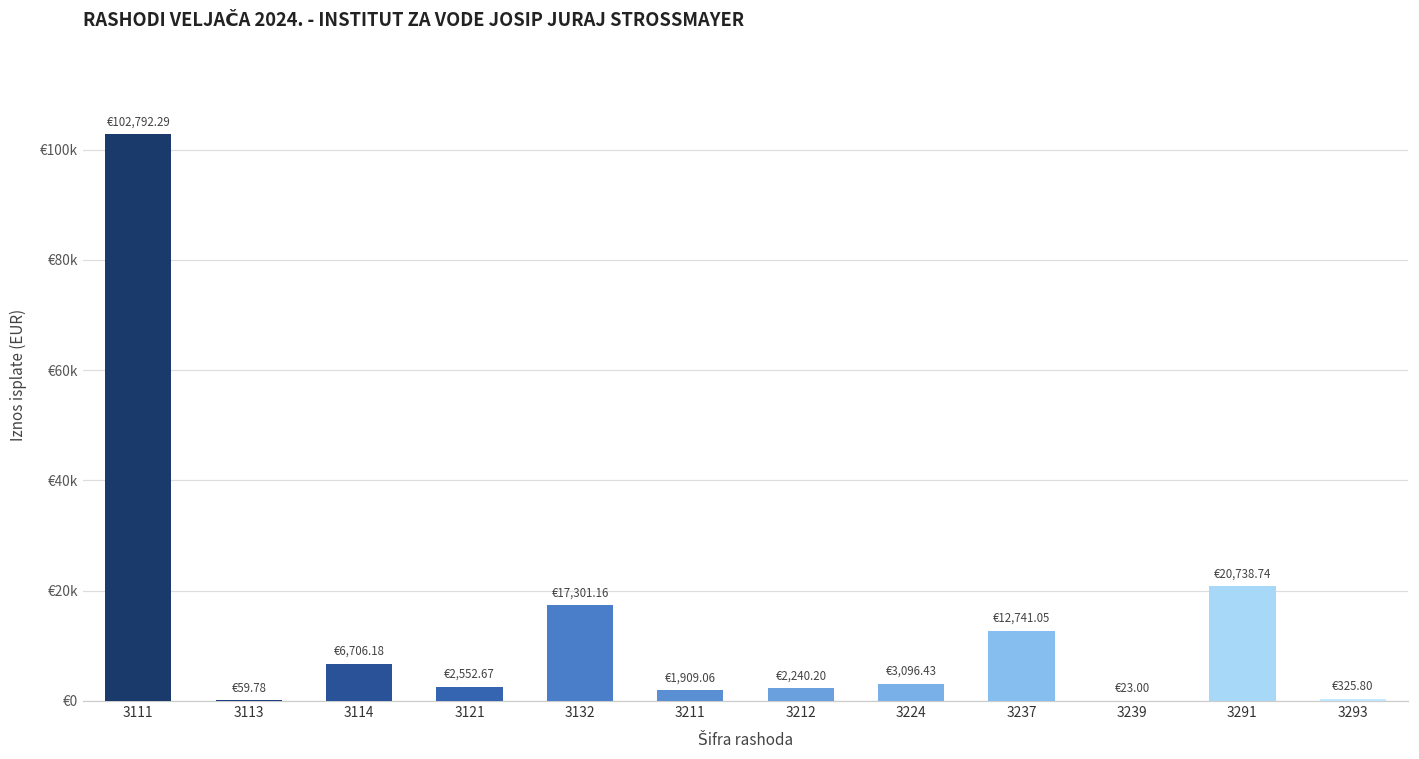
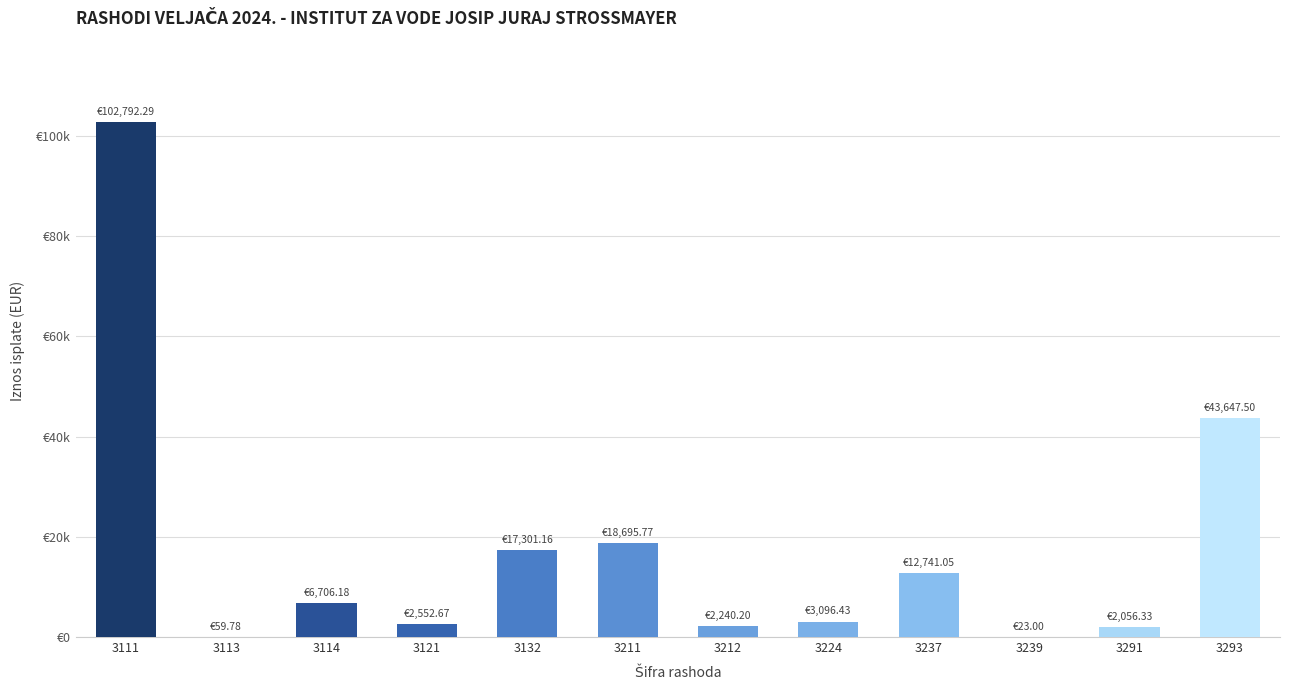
  {
    "3111": "€102,792.29",
    "3113": "€59.78",
    "3114": "€6,706.18",
    "3121": "€2,552.67",
    "3132": "€17,301.16",
-   "3211": "€1,909.06",
+   "3211": "€18,695.77",
    "3212": "€2,240.20",
    "3224": "€3,096.43",
    "3237": "€12,741.05",
    "3239": "€23.00",
-   "3291": "€20,738.74",
-   "3293": "€325.80"
+   "3291": "€2,056.33",
+   "3293": "€43,647.50"
  }
